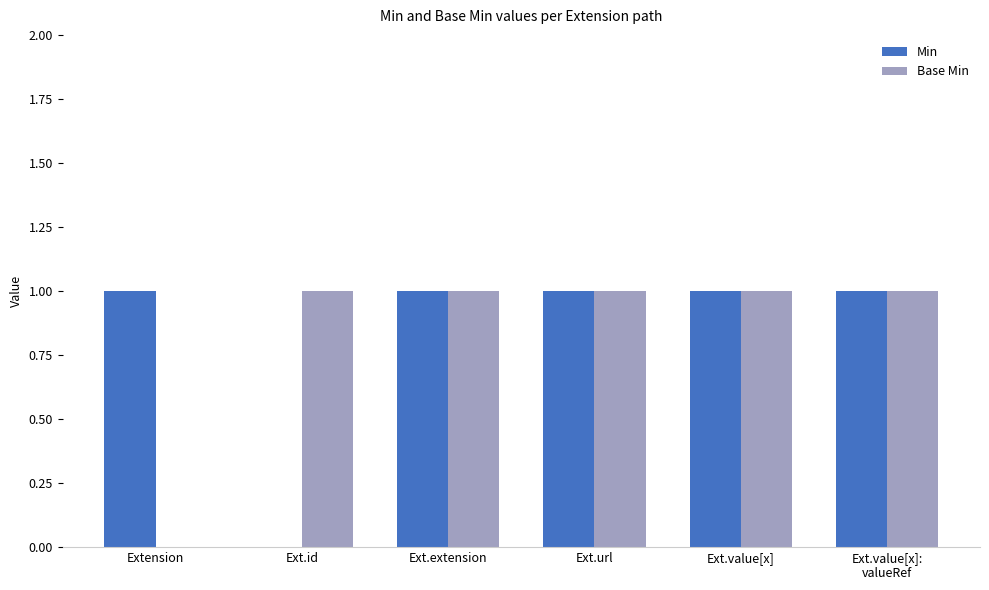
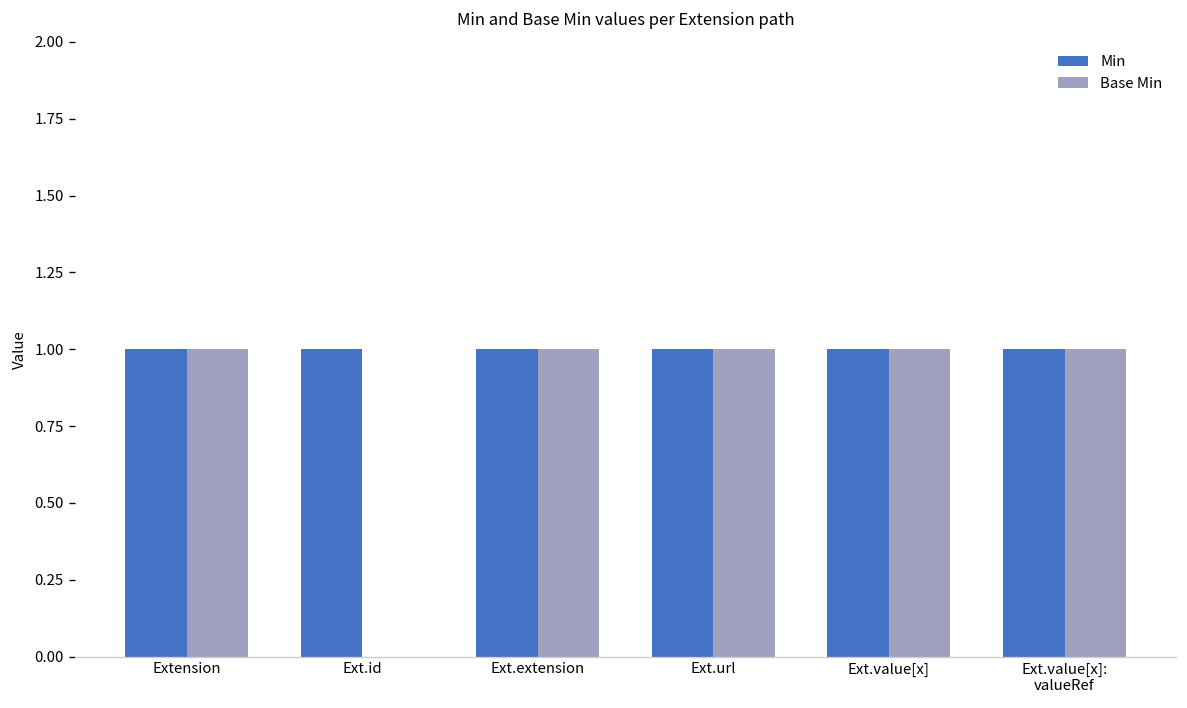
  {
    "Min": {
      "Extension": 1,
-     "Ext.id": 0,
+     "Ext.id": 1,
      "Ext.extension": 1,
      "Ext.url": 1,
      "Ext.value[x]": 1,
      "Ext.value[x]: valueRef": 1
    },
    "Base Min": {
-     "Extension": 0,
-     "Ext.id": 1,
+     "Extension": 1,
+     "Ext.id": 0,
      "Ext.extension": 1,
      "Ext.url": 1,
      "Ext.value[x]": 1,
      "Ext.value[x]: valueRef": 1
    }
  }
